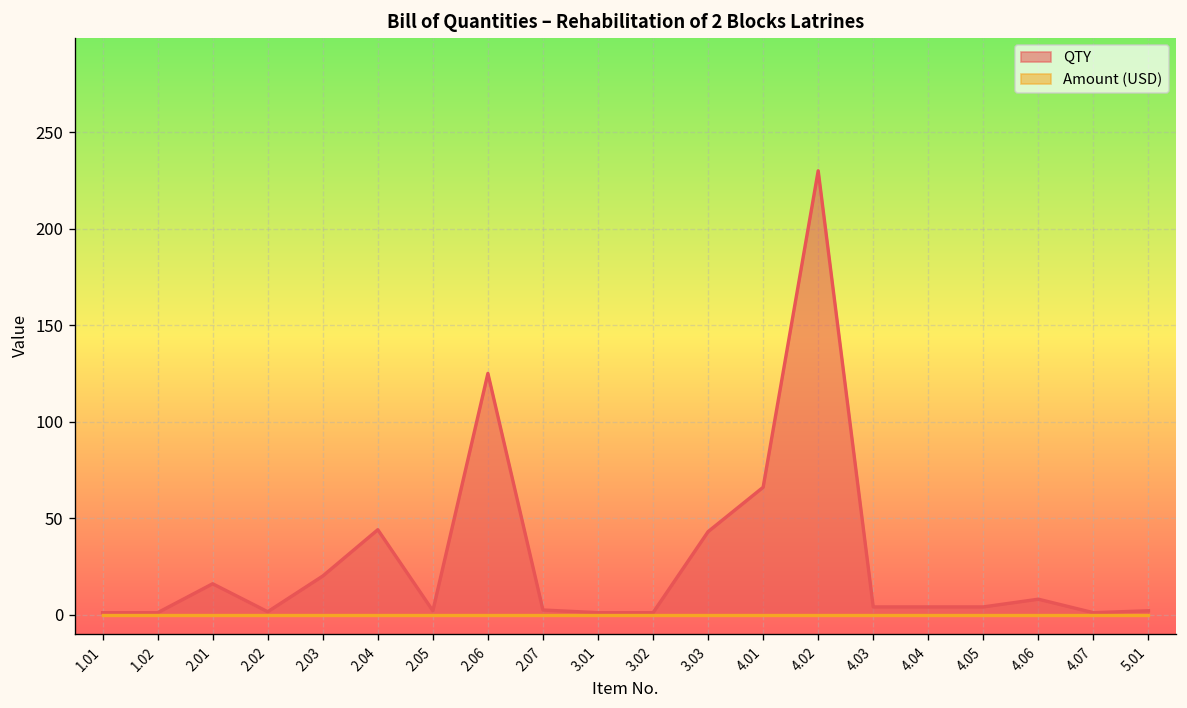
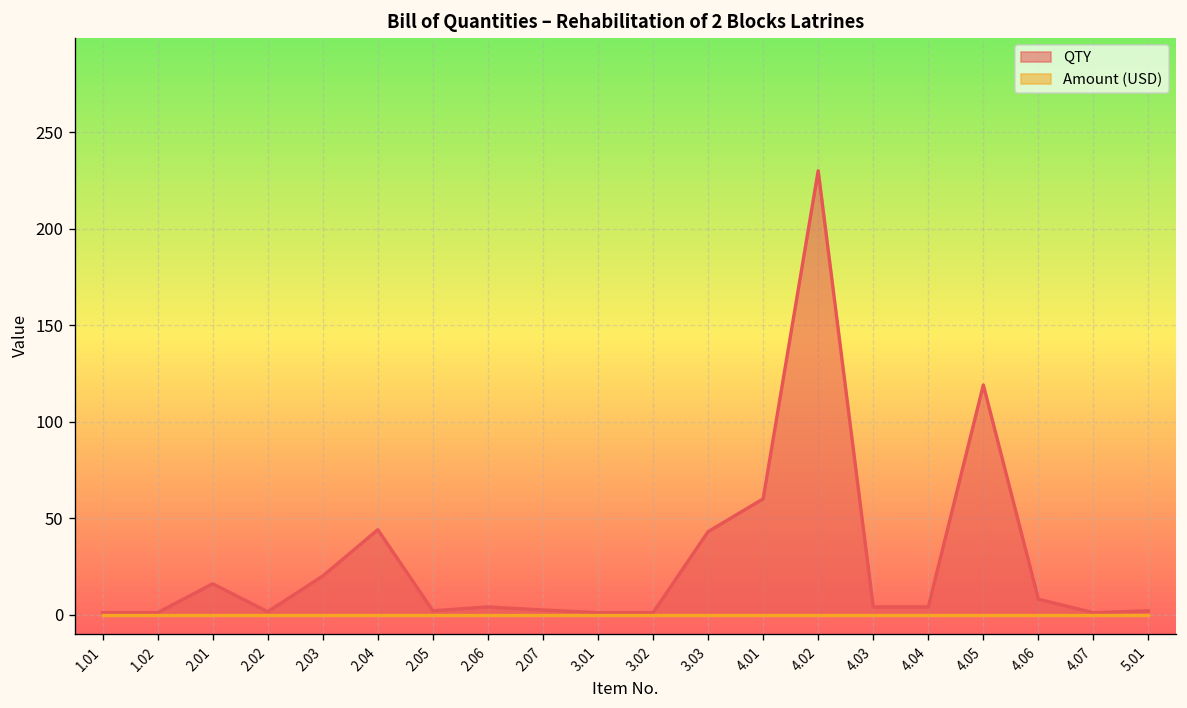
  {
    "QTY": {
      "2.01": 16,
      "2.03": 20,
      "2.04": 44,
      "2.05": 2,
-     "2.06": 125,
+     "2.06": 4,
      "2.07": 2,
      "3.03": 43,
-     "4.01": 66,
+     "4.01": 60,
      "4.02": 230,
      "4.03": 4,
      "4.04": 4,
-     "4.05": 4,
+     "4.05": 119,
      "4.06": 8,
      "5.01": 2
    },
    "Amount (USD)": {
      "2.01": 0,
      "2.03": 0,
      "2.04": 0,
      "2.05": 0,
      "2.06": 0,
      "2.07": 0,
      "3.03": 0,
      "4.01": 0,
      "4.02": 0,
      "4.03": 0,
      "4.04": 0,
      "4.05": 0,
      "4.06": 0,
      "5.01": 0
    }
  }
